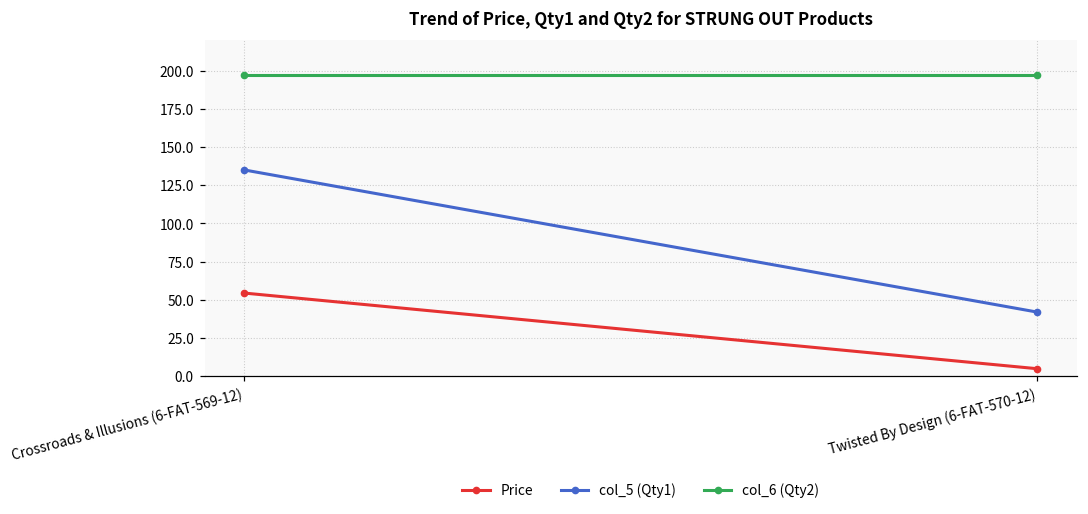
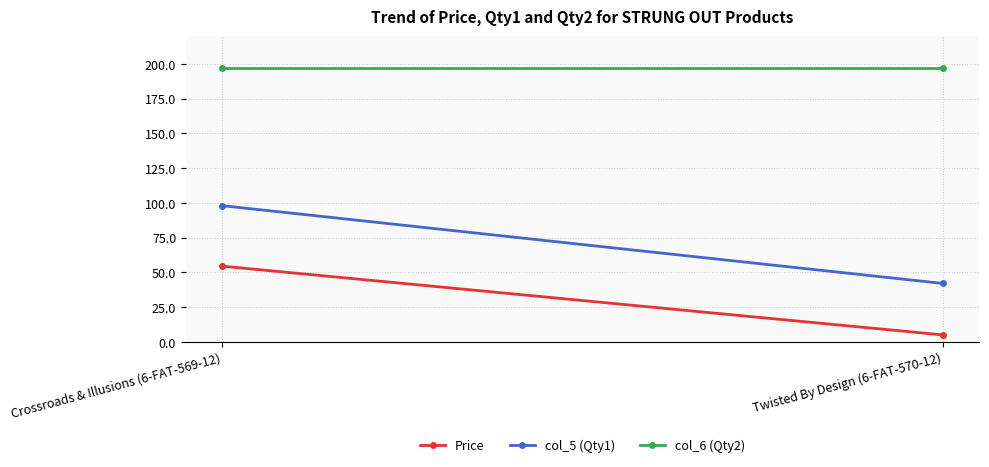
  {
    "Price": {
      "Crossroads & Illusions (6-FAT-569-12)": 54,
      "Twisted By Design (6-FAT-570-12)": 5
    },
    "col_5 (Qty1)": {
-     "Crossroads & Illusions (6-FAT-569-12)": 135,
+     "Crossroads & Illusions (6-FAT-569-12)": 98,
      "Twisted By Design (6-FAT-570-12)": 42
    },
    "col_6 (Qty2)": {
      "Crossroads & Illusions (6-FAT-569-12)": 197,
      "Twisted By Design (6-FAT-570-12)": 197
    }
  }
